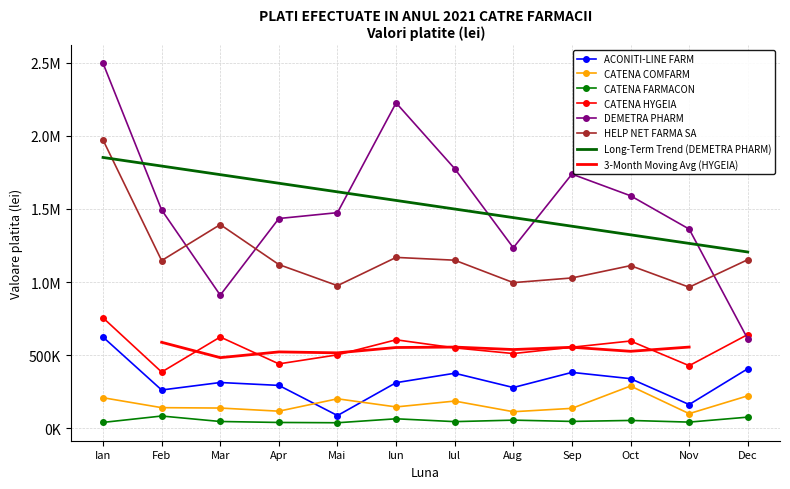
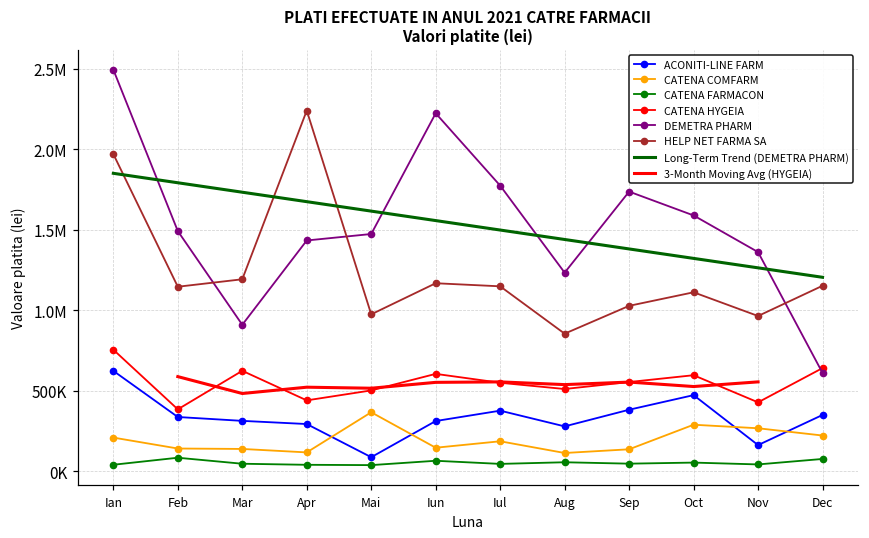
  {
    "ACONITI-LINE FARM": {
      "Ian": 620000,
-     "Feb": 260000,
+     "Feb": 340000,
      "Mar": 310000,
      "Apr": 290000,
      "Mai": 90000,
      "Iun": 310000,
      "Iul": 380000,
      "Aug": 280000,
      "Sep": 380000,
-     "Oct": 340000,
+     "Oct": 470000,
      "Nov": 160000,
-     "Dec": 410000
+     "Dec": 350000
    },
    "CATENA COMFARM": {
      "Ian": 210000,
      "Feb": 140000,
      "Mar": 140000,
      "Apr": 120000,
-     "Mai": 200000,
+     "Mai": 370000,
      "Iun": 150000,
      "Iul": 190000,
      "Aug": 110000,
      "Sep": 140000,
      "Oct": 290000,
-     "Nov": 100000,
+     "Nov": 270000,
      "Dec": 220000
    },
    "DEMETRA PHARM": {
      "Ian": 2500000,
      "Feb": 1490000,
      "Mar": 910000,
      "Apr": 1430000,
      "Mai": 1470000,
      "Iun": 2220000,
      "Iul": 1780000,
      "Aug": 1230000,
      "Sep": 1740000,
      "Oct": 1590000,
      "Nov": 1360000,
      "Dec": 610000
    },
    "HELP NET FARMA SA": {
      "Ian": 1970000,
      "Feb": 1150000,
-     "Mar": 1390000,
-     "Apr": 1120000,
+     "Mar": 1190000,
+     "Apr": 2240000,
      "Mai": 980000,
      "Iun": 1170000,
      "Iul": 1150000,
-     "Aug": 1000000,
+     "Aug": 860000,
      "Sep": 1030000,
      "Oct": 1110000,
      "Nov": 970000,
      "Dec": 1150000
    }
  }
